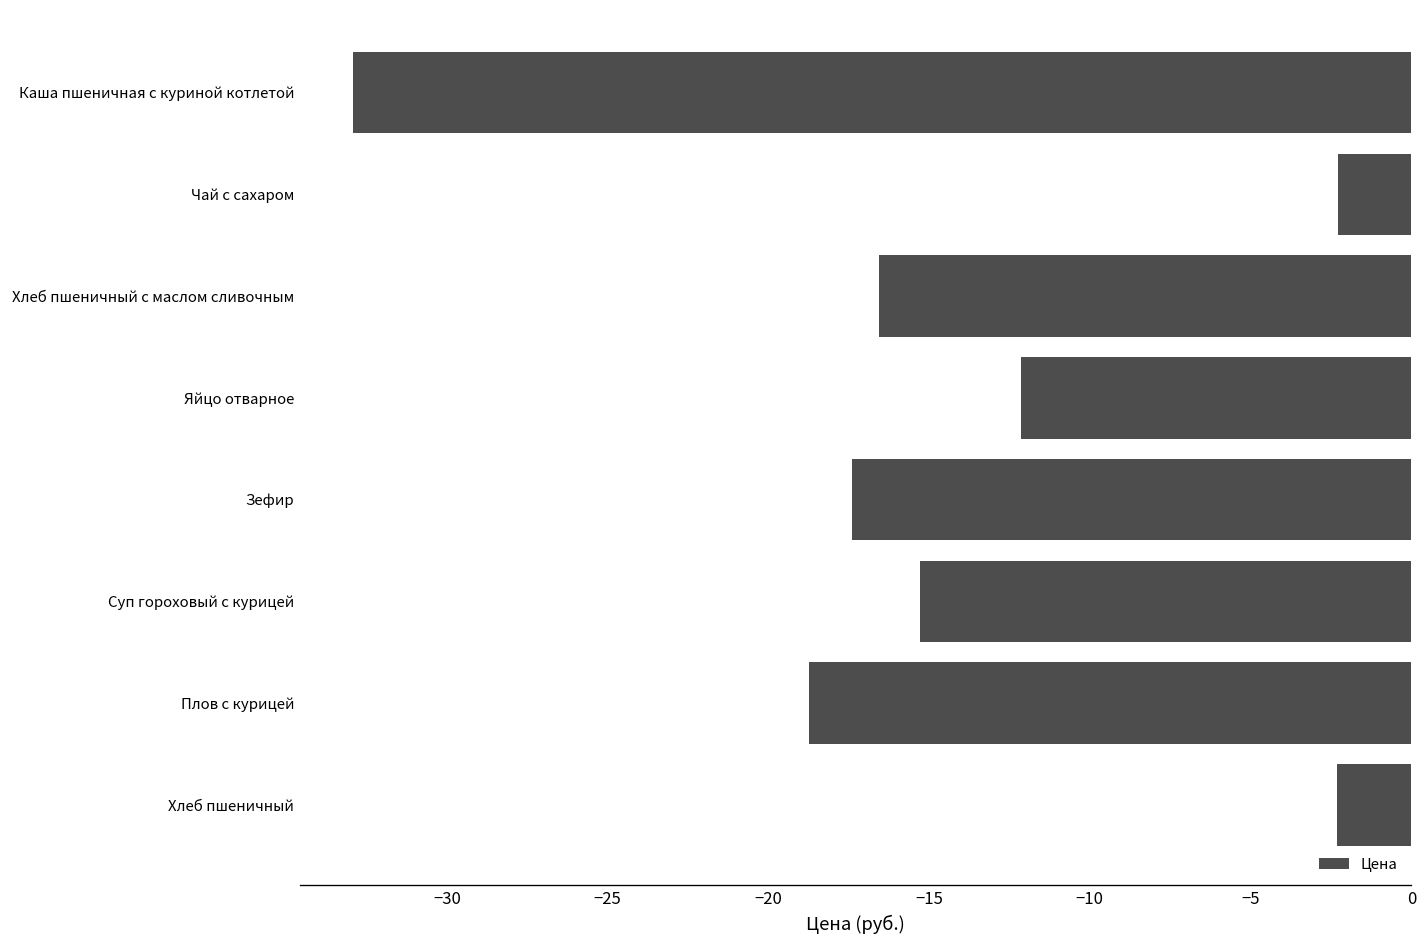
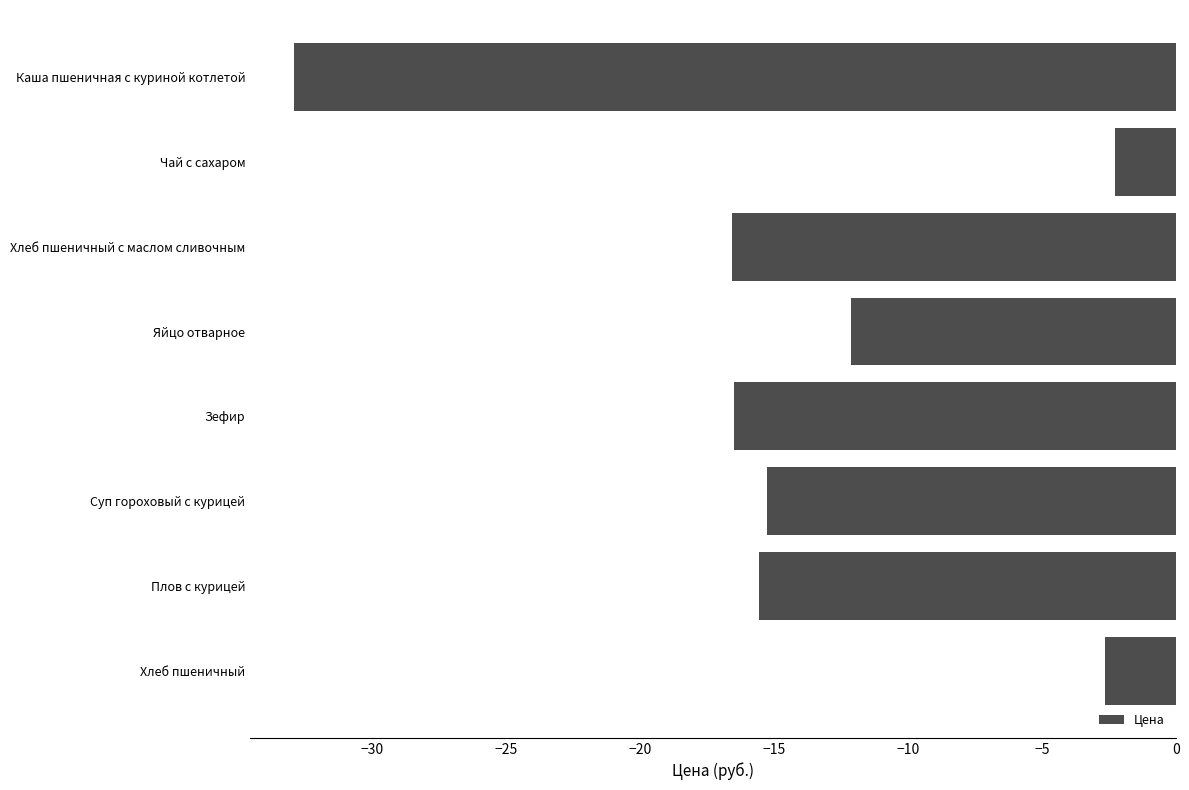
  {
    "Каша пшеничная с куриной котлетой": -32.9,
    "Чай с сахаром": -2.3,
    "Хлеб пшеничный с маслом сливочным": -16.6,
    "Яйцо отварное": -12.1,
-   "Зефир": -17.4,
+   "Зефир": -16.5,
    "Суп гороховый с курицей": -15.3,
-   "Плов с курицей": -18.7,
-   "Хлеб пшеничный": -2.3
+   "Плов с курицей": -15.6,
+   "Хлеб пшеничный": -2.6
  }
